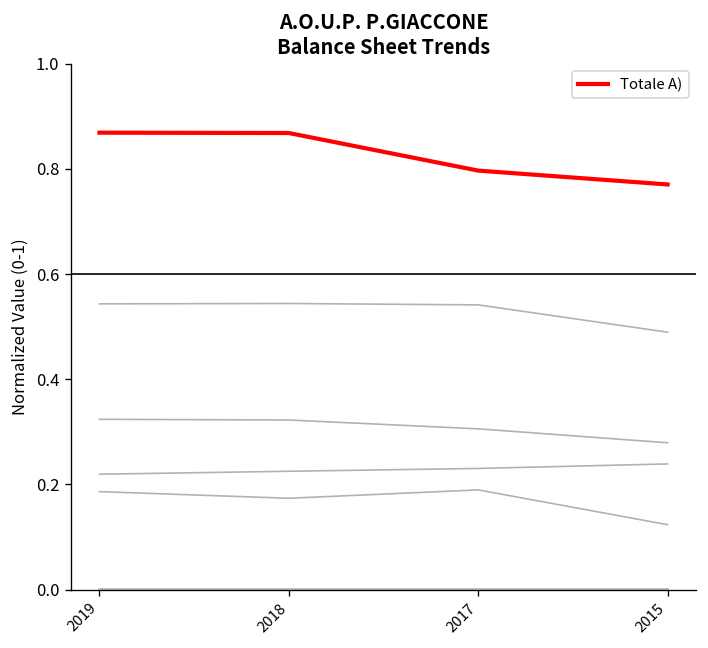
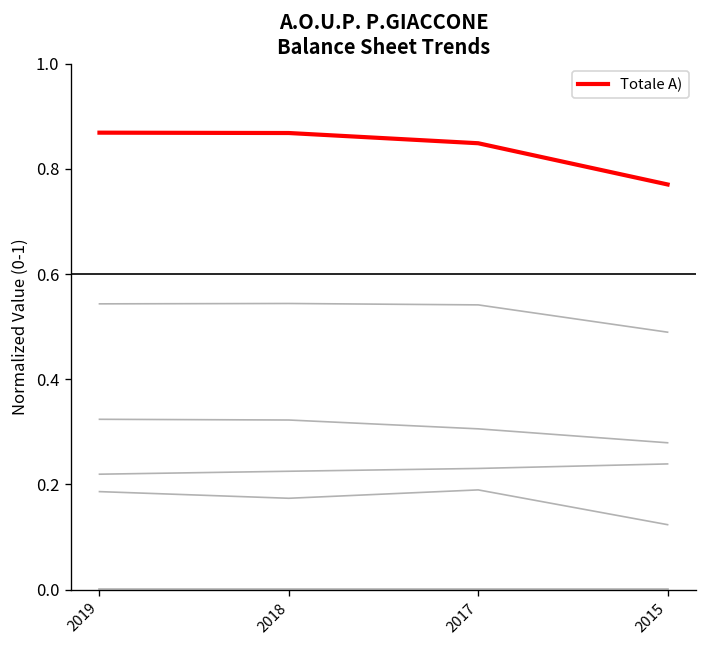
  {
    "Totale A)": {
      "2019": 0.87,
      "2018": 0.87,
-     "2017": 0.80,
+     "2017": 0.85,
      "2015": 0.77
    }
  }
